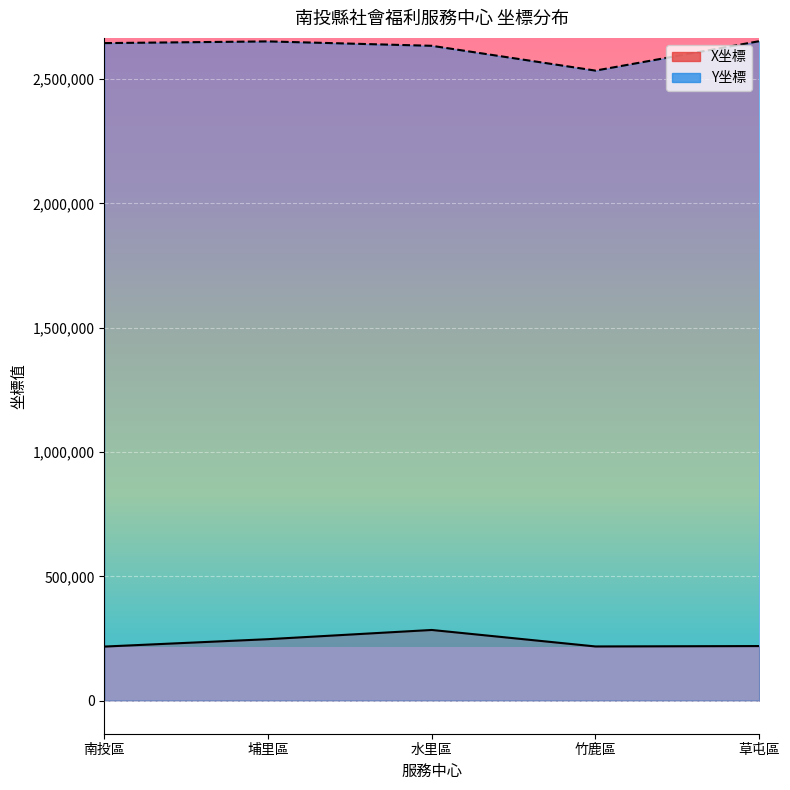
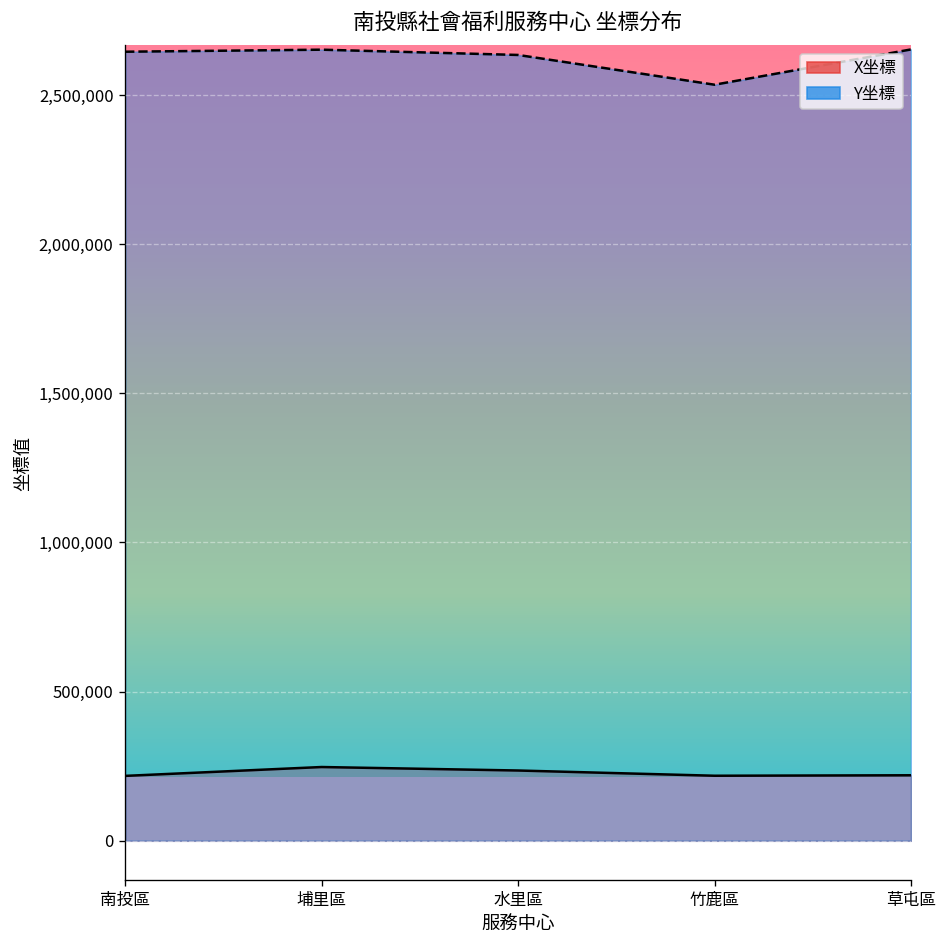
  {
    "X坐標": {
      "南投區": "220,000",
      "埔里區": "250,000",
-     "水里區": "280,000",
+     "水里區": "240,000",
      "竹鹿區": "220,000",
      "草屯區": "220,000"
    },
    "Y坐標": {
      "南投區": "2,640,000",
      "埔里區": "2,650,000",
      "水里區": "2,630,000",
      "竹鹿區": "2,530,000",
      "草屯區": "2,650,000"
    }
  }
